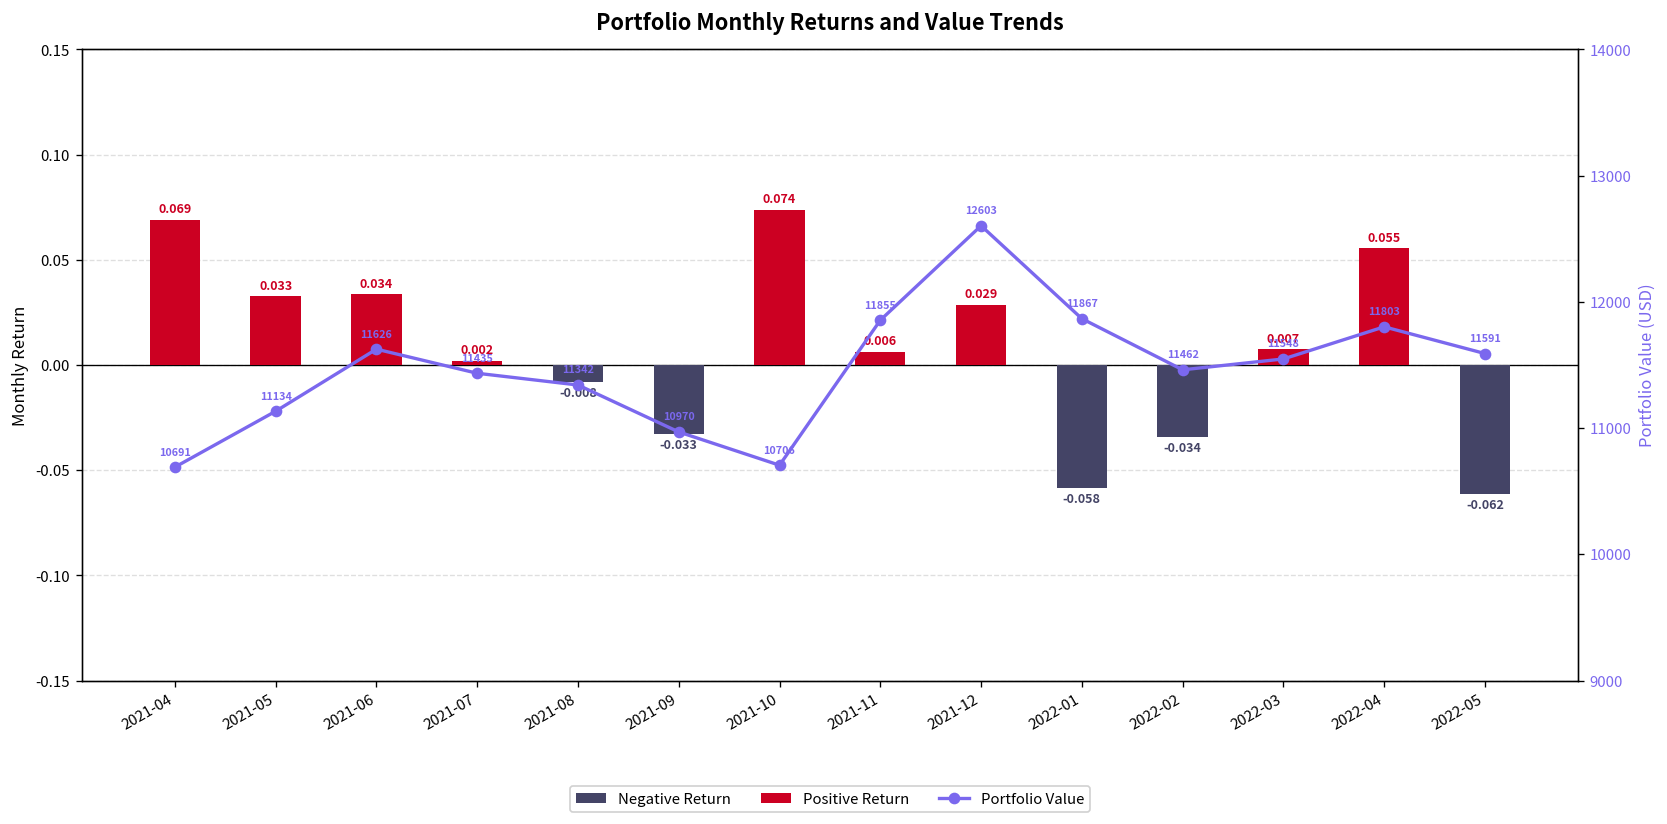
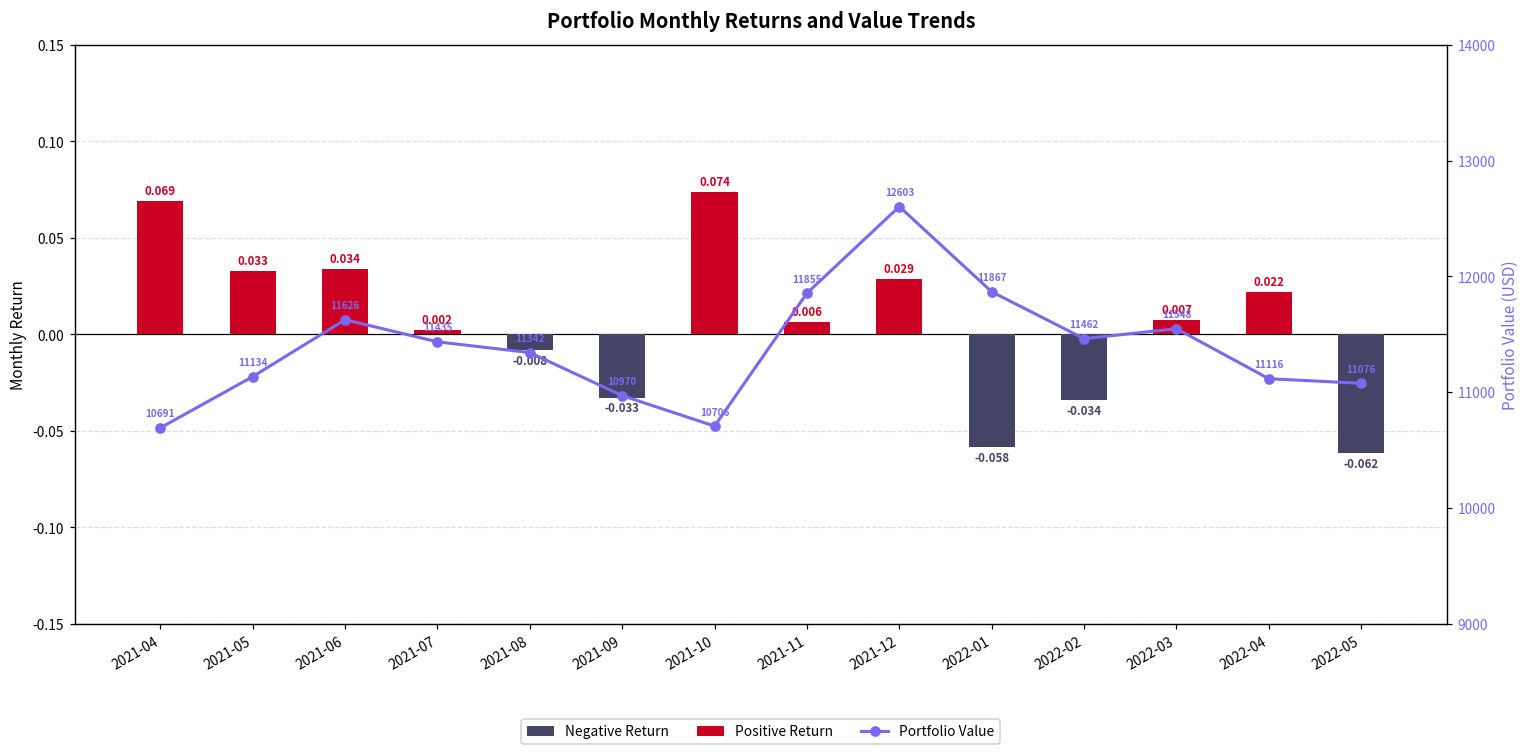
  {
    "Negative Return": {
      "2021-09": -0.033,
      "2022-01": -0.058,
      "2022-02": -0.034,
      "2022-05": -0.062
    },
    "Positive Return": {
      "2021-04": 0.069,
      "2021-05": 0.033,
      "2021-06": 0.034,
      "2021-10": 0.074,
      "2021-11": 0.006,
      "2021-12": 0.029,
-     "2022-04": 0.055
+     "2022-04": 0.022
    },
    "Portfolio Value": {
      "2021-04": 10691,
      "2021-05": 11134,
      "2021-06": 11626,
      "2021-08": 11342,
      "2021-09": 10970,
      "2021-10": 10706,
      "2021-11": 11855,
      "2021-12": 12603,
      "2022-01": 11867,
      "2022-02": 11462,
-     "2022-04": 11803,
-     "2022-05": 11591
+     "2022-04": 11116,
+     "2022-05": 11076
    }
  }
